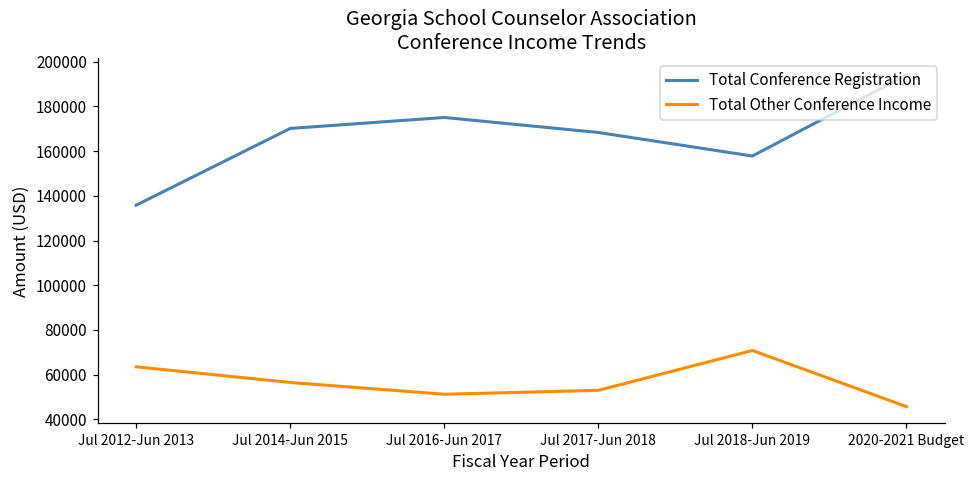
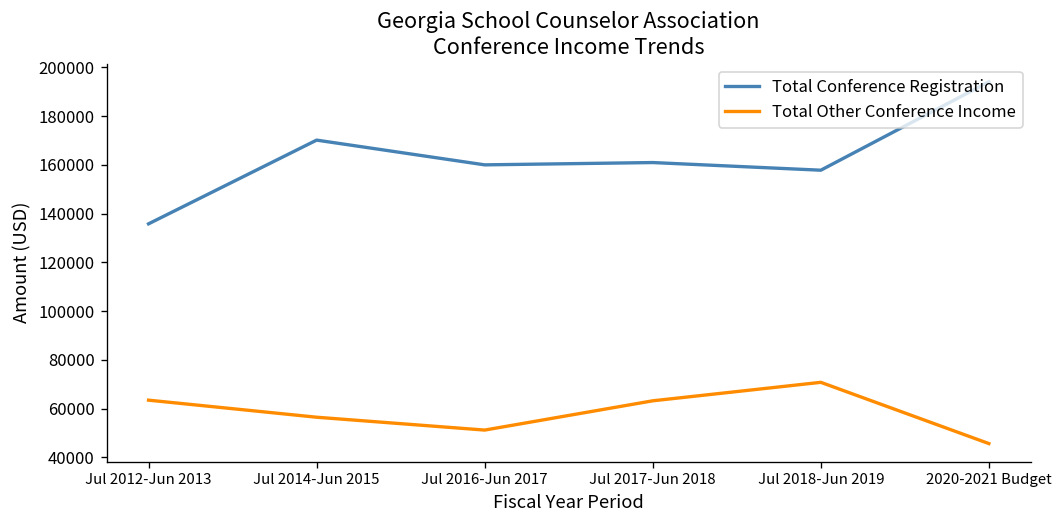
  {
    "Total Conference Registration": {
      "Jul 2012-Jun 2013": 136000,
      "Jul 2014-Jun 2015": 170000,
-     "Jul 2016-Jun 2017": 175000,
-     "Jul 2017-Jun 2018": 168000,
+     "Jul 2016-Jun 2017": 160000,
+     "Jul 2017-Jun 2018": 161000,
      "Jul 2018-Jun 2019": 158000
    },
    "Total Other Conference Income": {
      "Jul 2012-Jun 2013": 63000,
      "Jul 2014-Jun 2015": 56000,
      "Jul 2016-Jun 2017": 51000,
-     "Jul 2017-Jun 2018": 53000,
+     "Jul 2017-Jun 2018": 63000,
      "Jul 2018-Jun 2019": 71000,
      "2020-2021 Budget": 46000
    }
  }
